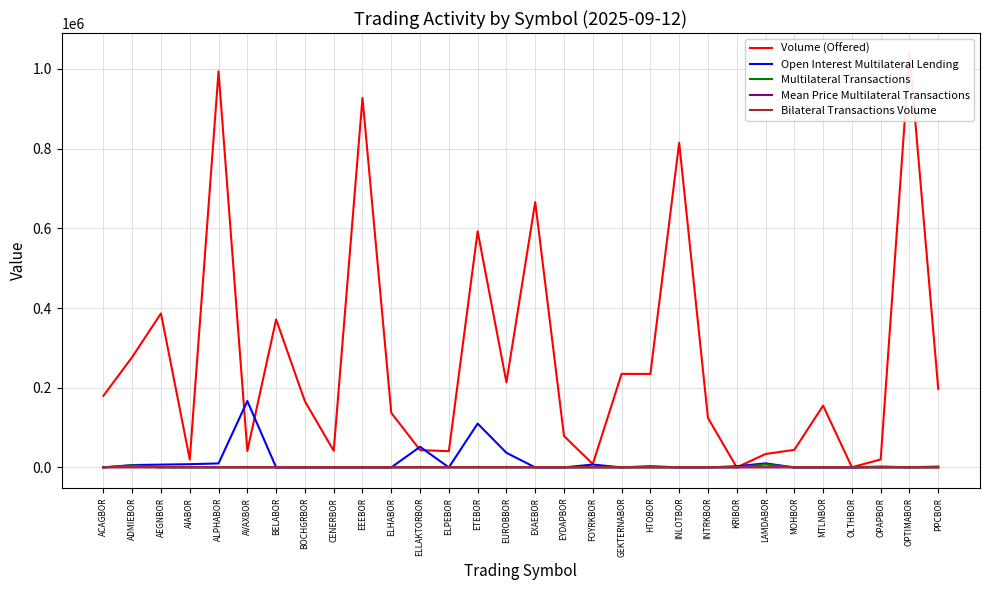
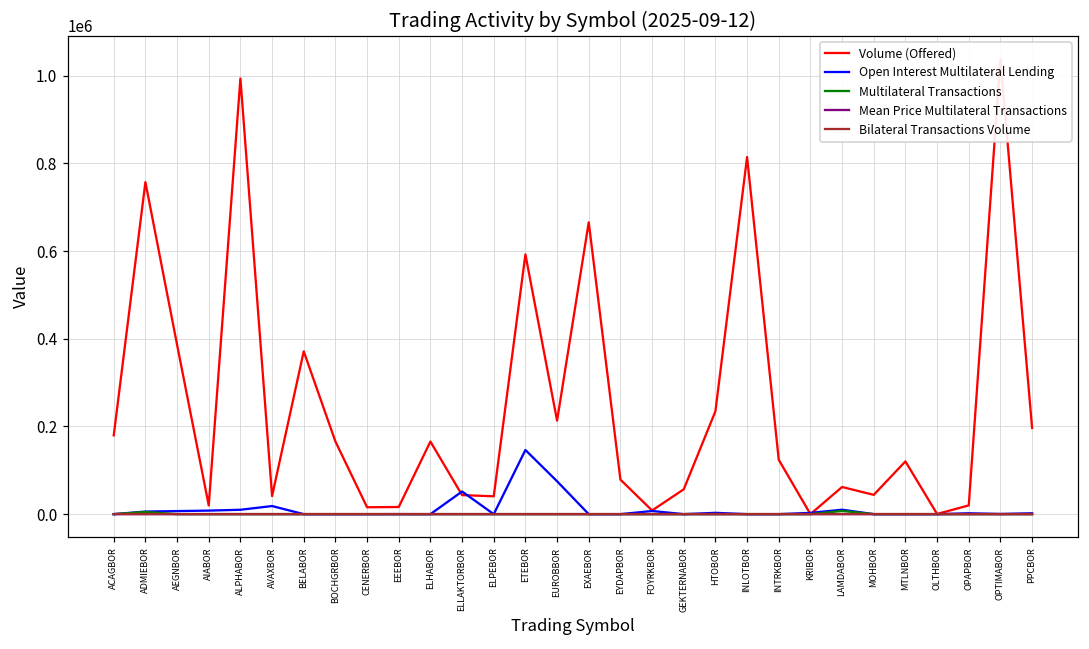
  {
    "Volume (Offered)": {
      "ACAGBOR": 180000,
-     "ADMIEBOR": 280000,
+     "ADMIEBOR": 760000,
      "AEGNBOR": 390000,
      "AIABOR": 20000,
      "ALPHABOR": 990000,
      "AVAXBOR": 40000,
      "BELABOR": 370000,
      "BOCHGRBOR": 170000,
-     "CENERBOR": 40000,
-     "EEEBOR": 930000,
-     "ELHABOR": 140000,
+     "CENERBOR": 20000,
+     "EEEBOR": 20000,
+     "ELHABOR": 170000,
      "ELLAKTORBOR": 40000,
      "ELPEBOR": 40000,
      "ETEBOR": 590000,
      "EUROBBOR": 210000,
      "EXAEBOR": 670000,
      "EYDAPBOR": 80000,
-     "GEKTERNABOR": 230000,
+     "GEKTERNABOR": 60000,
      "HTOBOR": 230000,
      "INLOTBOR": 810000,
      "INTRKBOR": 120000,
-     "LAMDABOR": 30000,
+     "LAMDABOR": 60000,
      "MOHBOR": 40000,
-     "MTLNBOR": 160000,
+     "MTLNBOR": 120000,
      "OPAPBOR": 20000,
      "PPCBOR": 200000
    },
    "Open Interest Multilateral Lending": {
      "AEGNBOR": 10000,
      "AIABOR": 10000,
      "ALPHABOR": 10000,
-     "AVAXBOR": 170000,
+     "AVAXBOR": 20000,
      "ELLAKTORBOR": 50000,
-     "ETEBOR": 110000,
-     "EUROBBOR": 40000
+     "ETEBOR": 150000,
+     "EUROBBOR": 80000
    },
    "Bilateral Transactions Volume": {
      "LAMDABOR": 0
    }
  }
